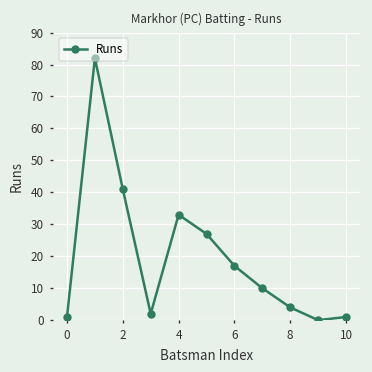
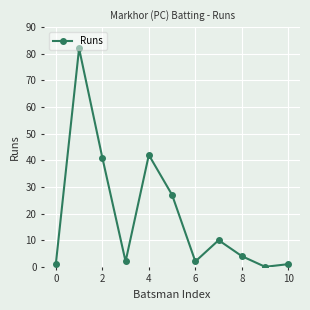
  {
    "0": 1,
    "2": 41,
-   "4": 33,
-   "6": 17,
+   "4": 42,
+   "6": 2,
    "8": 4,
    "10": 1
  }
